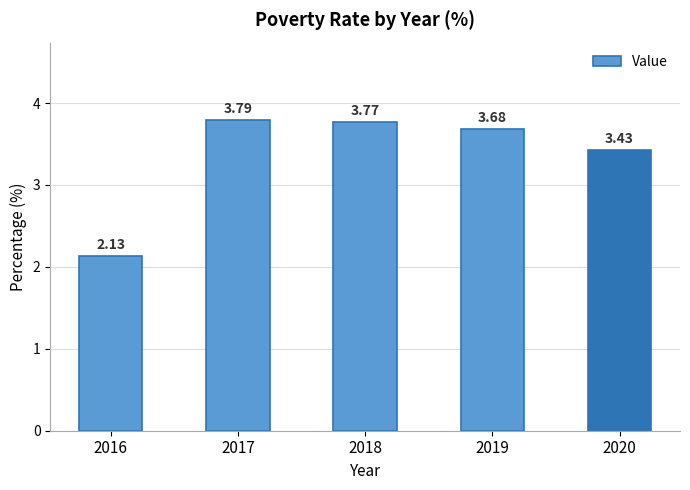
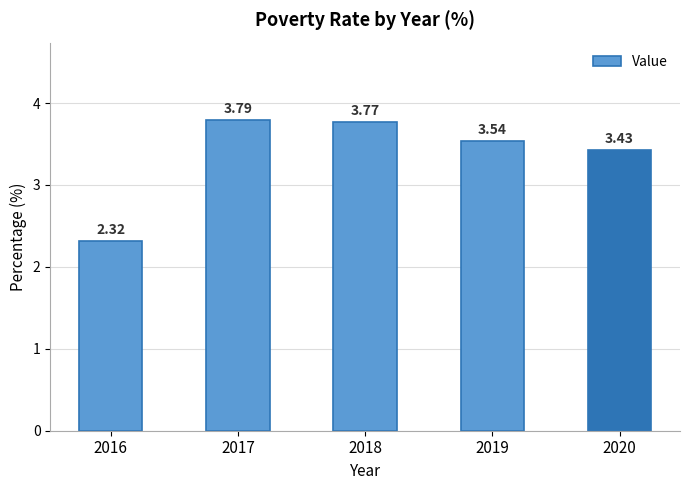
  {
-   "2016": 2.13,
+   "2016": 2.32,
    "2017": 3.79,
    "2018": 3.77,
-   "2019": 3.68,
+   "2019": 3.54,
    "2020": 3.43
  }
